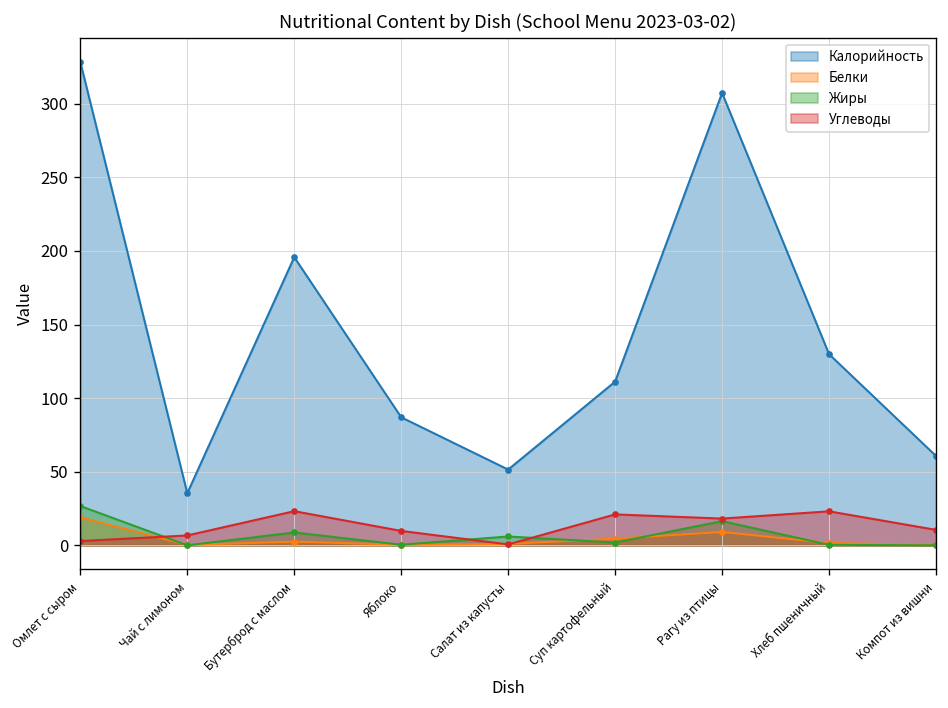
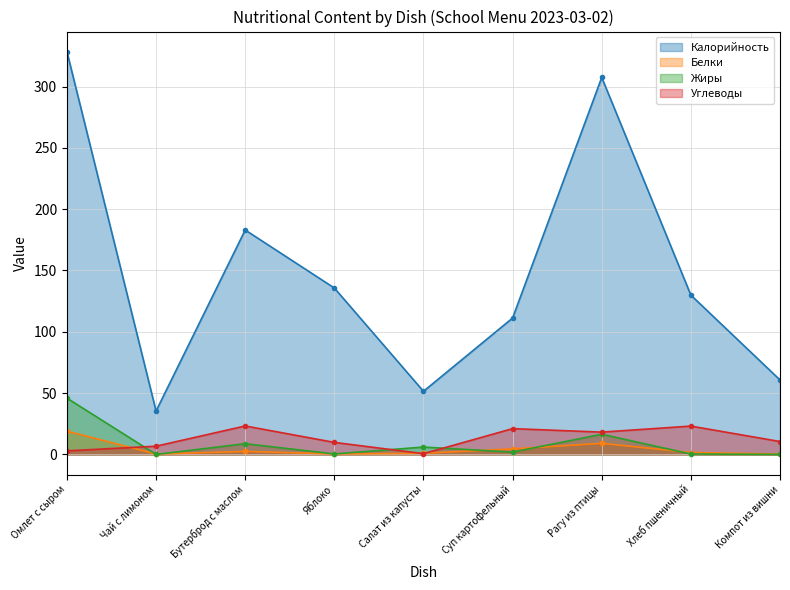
  {
    "Калорийность": {
      "Омлет с сыром": 328,
      "Чай с лимоном": 35,
-     "Бутерброд с маслом": 196,
-     "Яблоко": 87,
+     "Бутерброд с маслом": 183,
+     "Яблоко": 136,
      "Салат из капусты": 51,
      "Суп картофельный": 111,
      "Рагу из птицы": 307,
      "Хлеб пшеничный": 130,
      "Компот из вишни": 61
    },
    "Жиры": {
-     "Омлет с сыром": 27,
+     "Омлет с сыром": 46,
      "Бутерброд с маслом": 9,
      "Салат из капусты": 6,
      "Суп картофельный": 2
    }
  }
